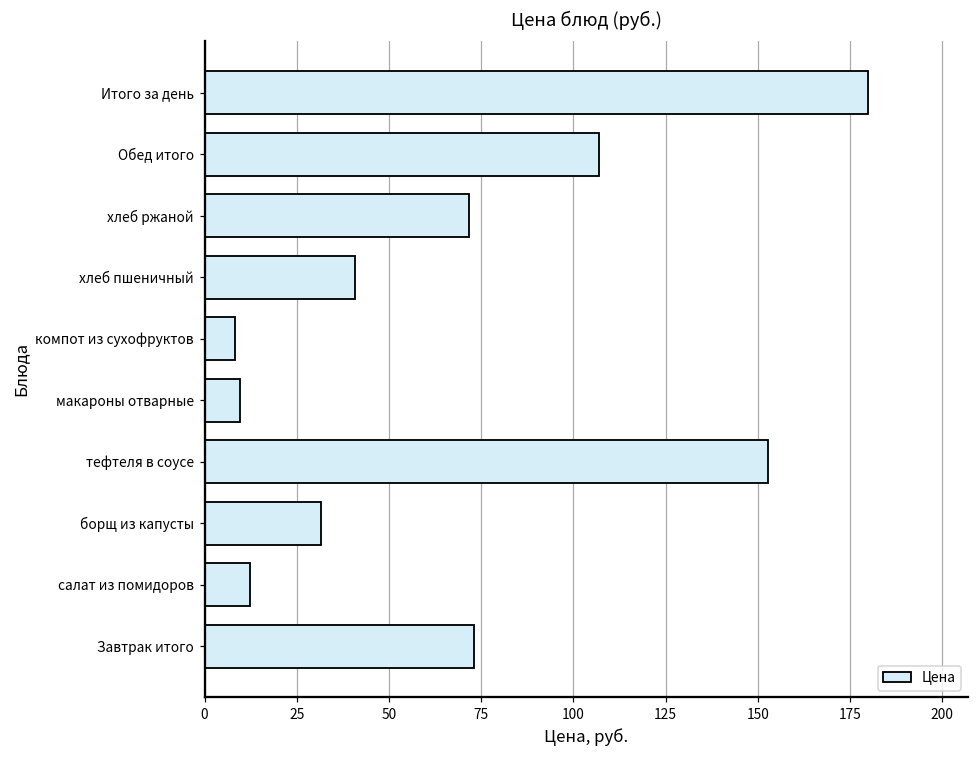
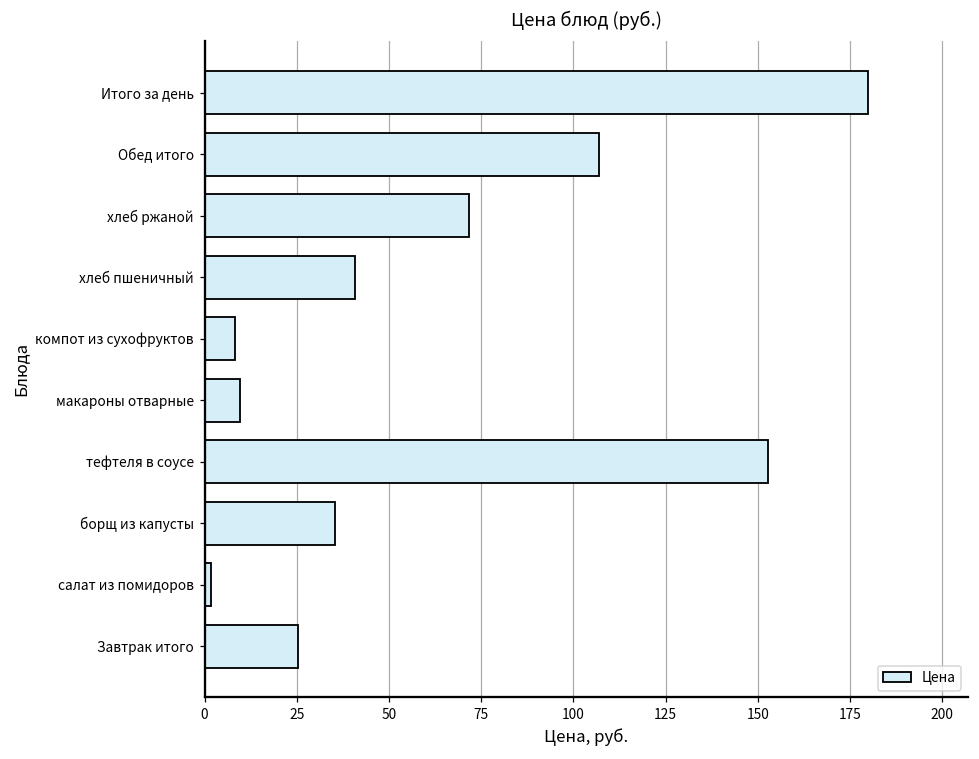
  {
    "Итого за день": 180,
    "Обед итого": 107,
    "хлеб ржаной": 72,
    "хлеб пшеничный": 41,
    "компот из сухофруктов": 8,
    "макароны отварные": 10,
    "тефтеля в соусе": 153,
-   "борщ из капусты": 32,
-   "салат из помидоров": 12,
-   "Завтрак итого": 73
+   "борщ из капусты": 35,
+   "салат из помидоров": 2,
+   "Завтрак итого": 25
  }
